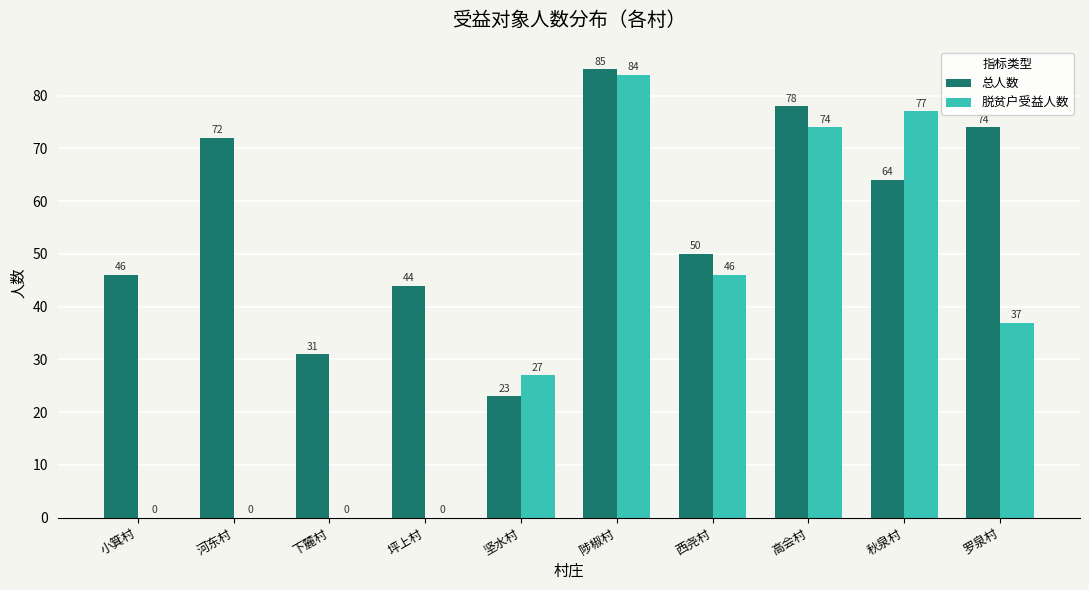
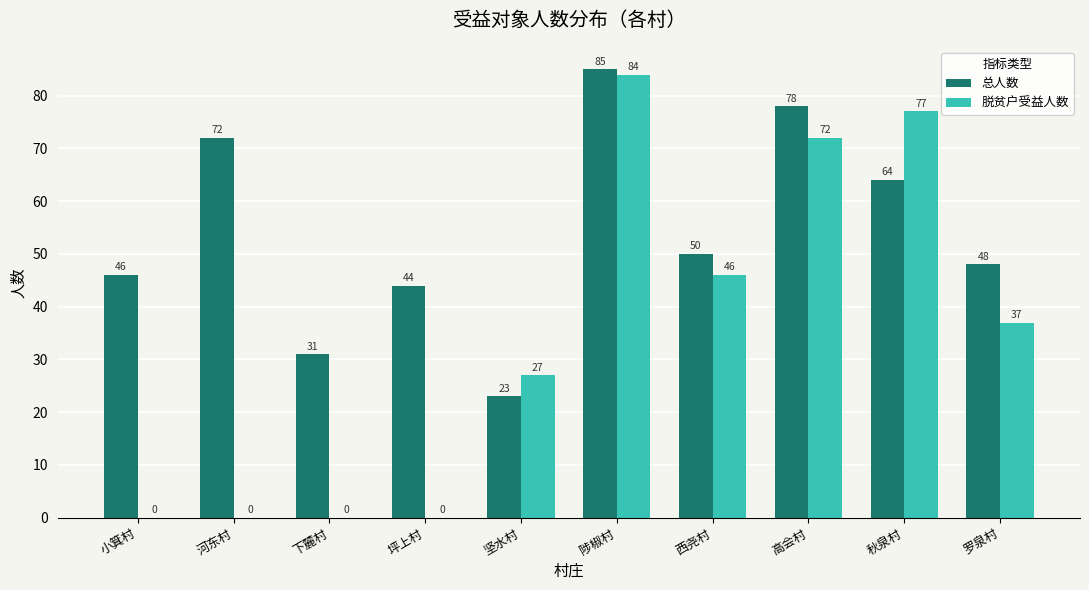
  {
    "总人数": {
      "小箕村": 46,
      "河东村": 72,
      "下麓村": 31,
      "坪上村": 44,
      "坚水村": 23,
      "陟椒村": 85,
      "西尧村": 50,
      "高会村": 78,
      "秋泉村": 64,
-     "罗泉村": 74
+     "罗泉村": 48
    },
    "脱贫户受益人数": {
      "小箕村": 0,
      "河东村": 0,
      "下麓村": 0,
      "坪上村": 0,
      "坚水村": 27,
      "陟椒村": 84,
      "西尧村": 46,
-     "高会村": 74,
+     "高会村": 72,
      "秋泉村": 77,
      "罗泉村": 37
    }
  }
